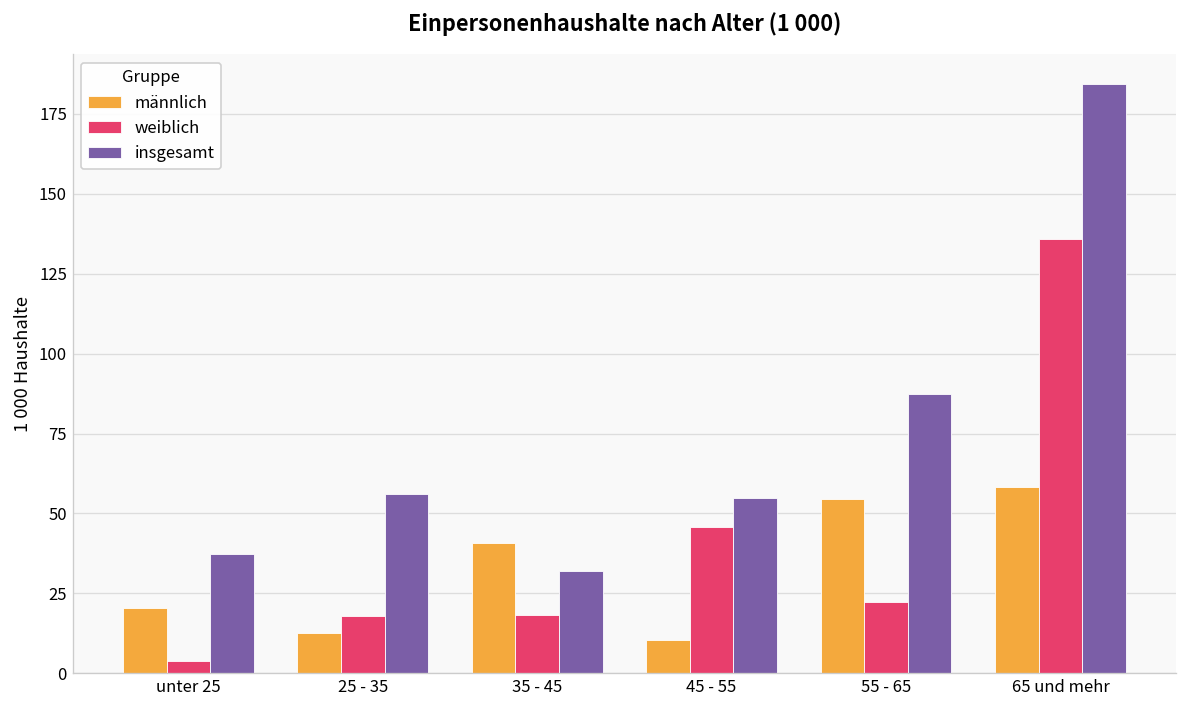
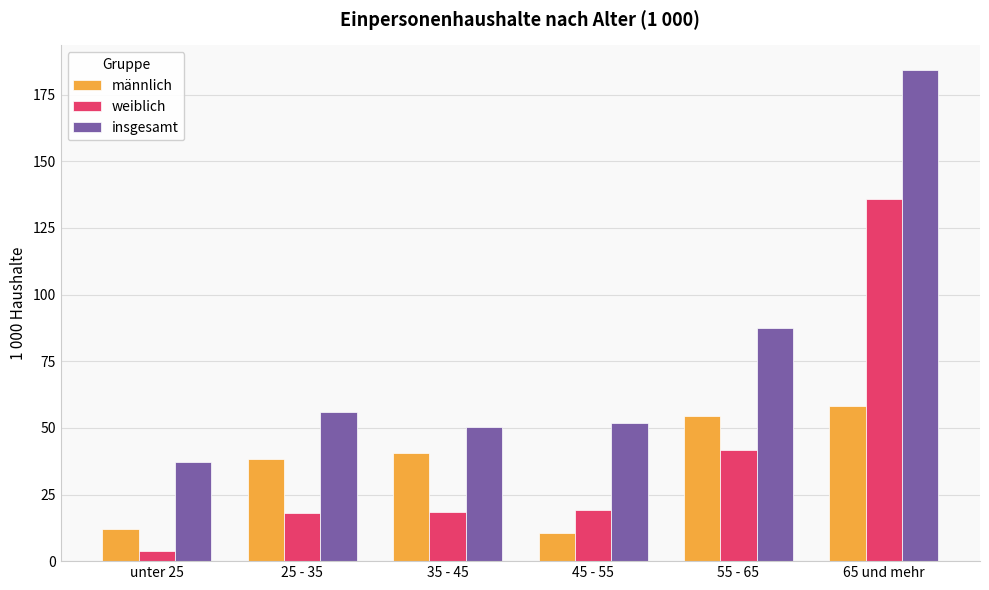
  {
    "männlich": {
-     "unter 25": 21,
-     "25 - 35": 13,
+     "unter 25": 12,
+     "25 - 35": 38,
      "35 - 45": 41,
      "45 - 55": 11,
      "55 - 65": 55,
      "65 und mehr": 58
    },
    "weiblich": {
      "unter 25": 4,
      "25 - 35": 18,
      "35 - 45": 18,
-     "45 - 55": 46,
-     "55 - 65": 22,
+     "45 - 55": 19,
+     "55 - 65": 42,
      "65 und mehr": 136
    },
    "insgesamt": {
      "unter 25": 37,
      "25 - 35": 56,
-     "35 - 45": 32,
-     "45 - 55": 55,
+     "35 - 45": 51,
+     "45 - 55": 52,
      "55 - 65": 87,
      "65 und mehr": 184
    }
  }
